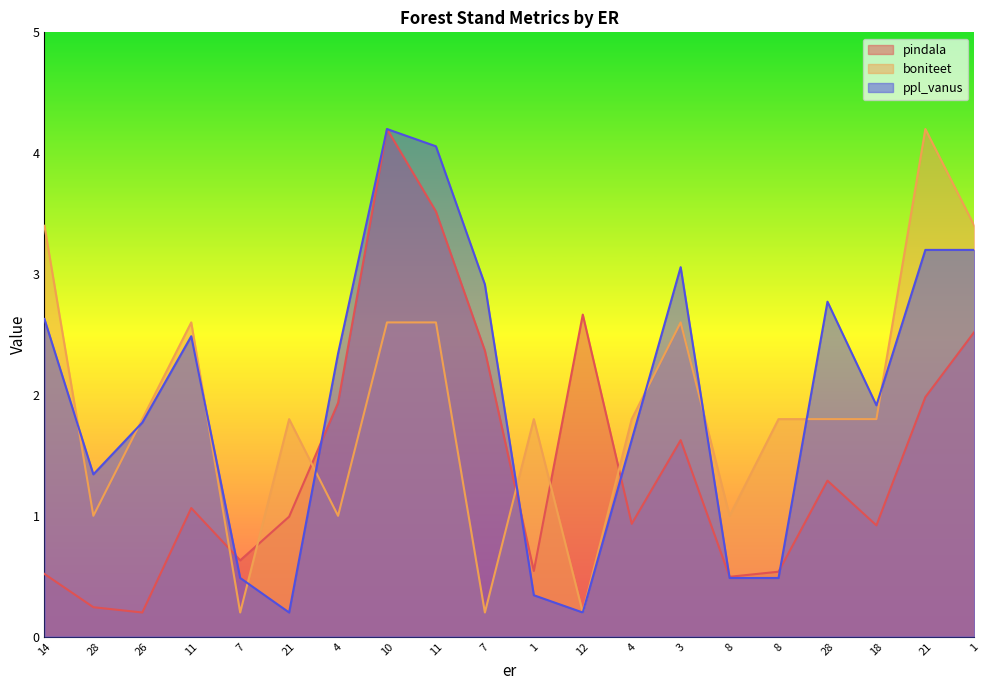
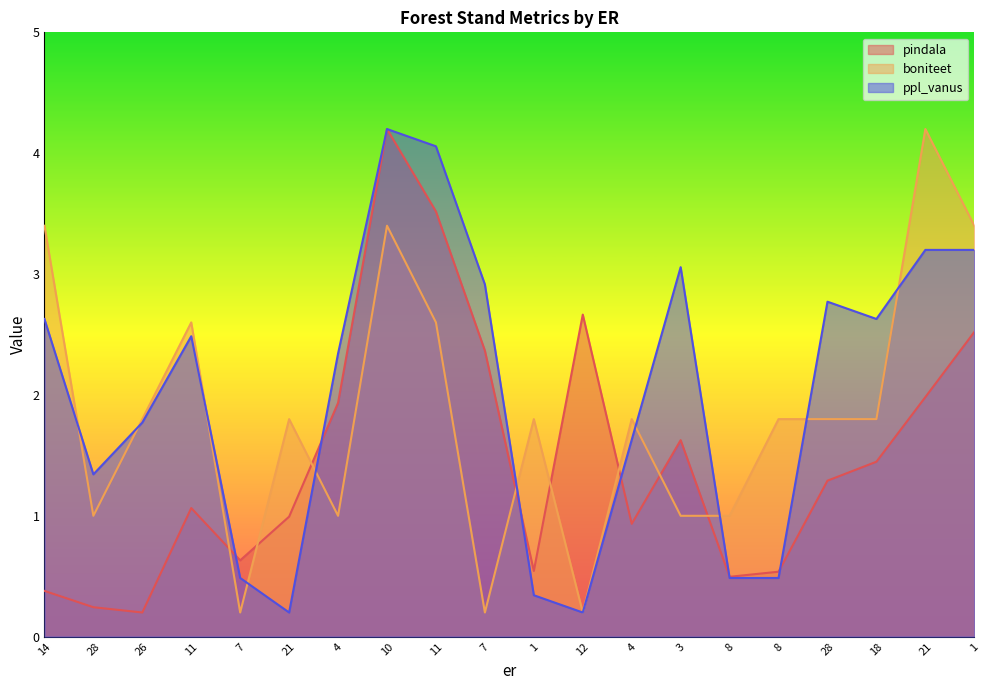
  {
    "pindala": {
-     "14": 0.52,
+     "14": 0.38,
      "26": 0.20,
      "12": 2.66,
      "3": 1.63,
-     "18": 0.92
+     "18": 1.45
    },
    "boniteet": {
      "14": 3.40,
      "26": 1.80,
-     "10": 2.60,
-     "3": 2.60,
+     "10": 3.40,
+     "3": 1.00,
      "18": 1.80
    },
    "ppl_vanus": {
      "14": 2.63,
      "26": 1.77,
      "3": 3.06,
-     "18": 1.91
+     "18": 2.63
    }
  }
